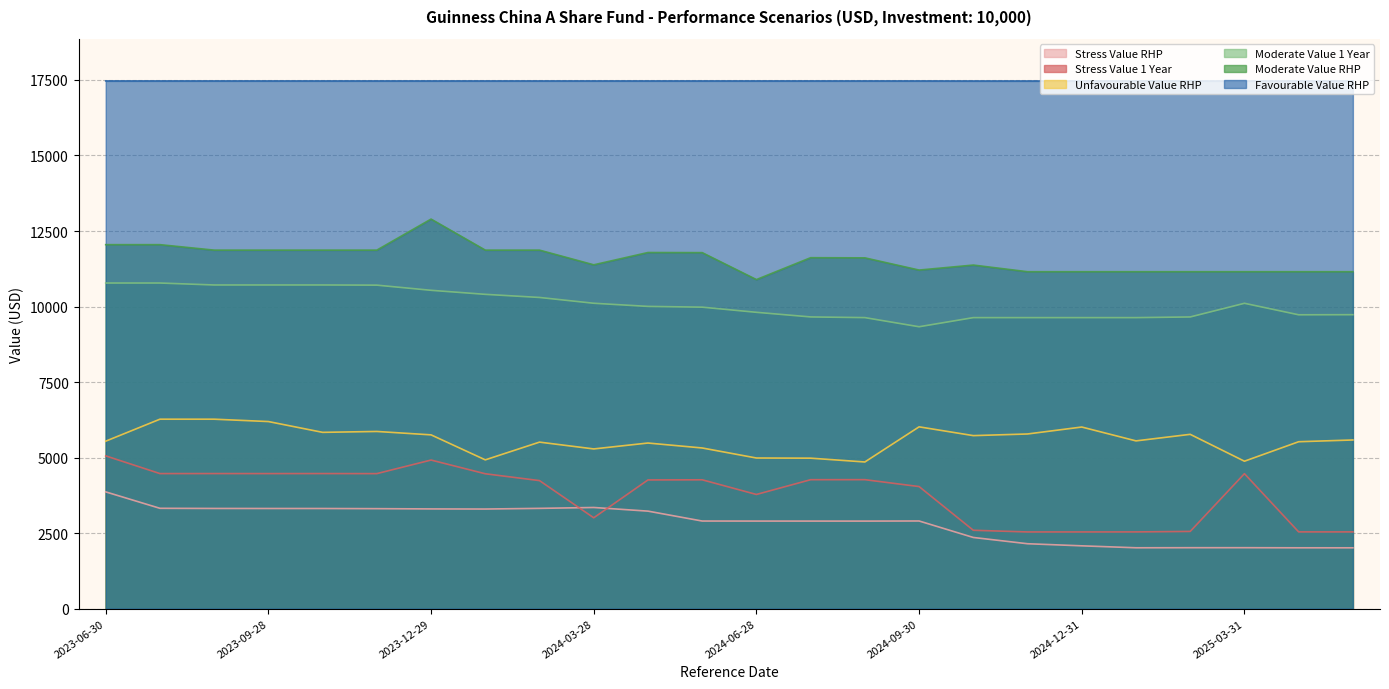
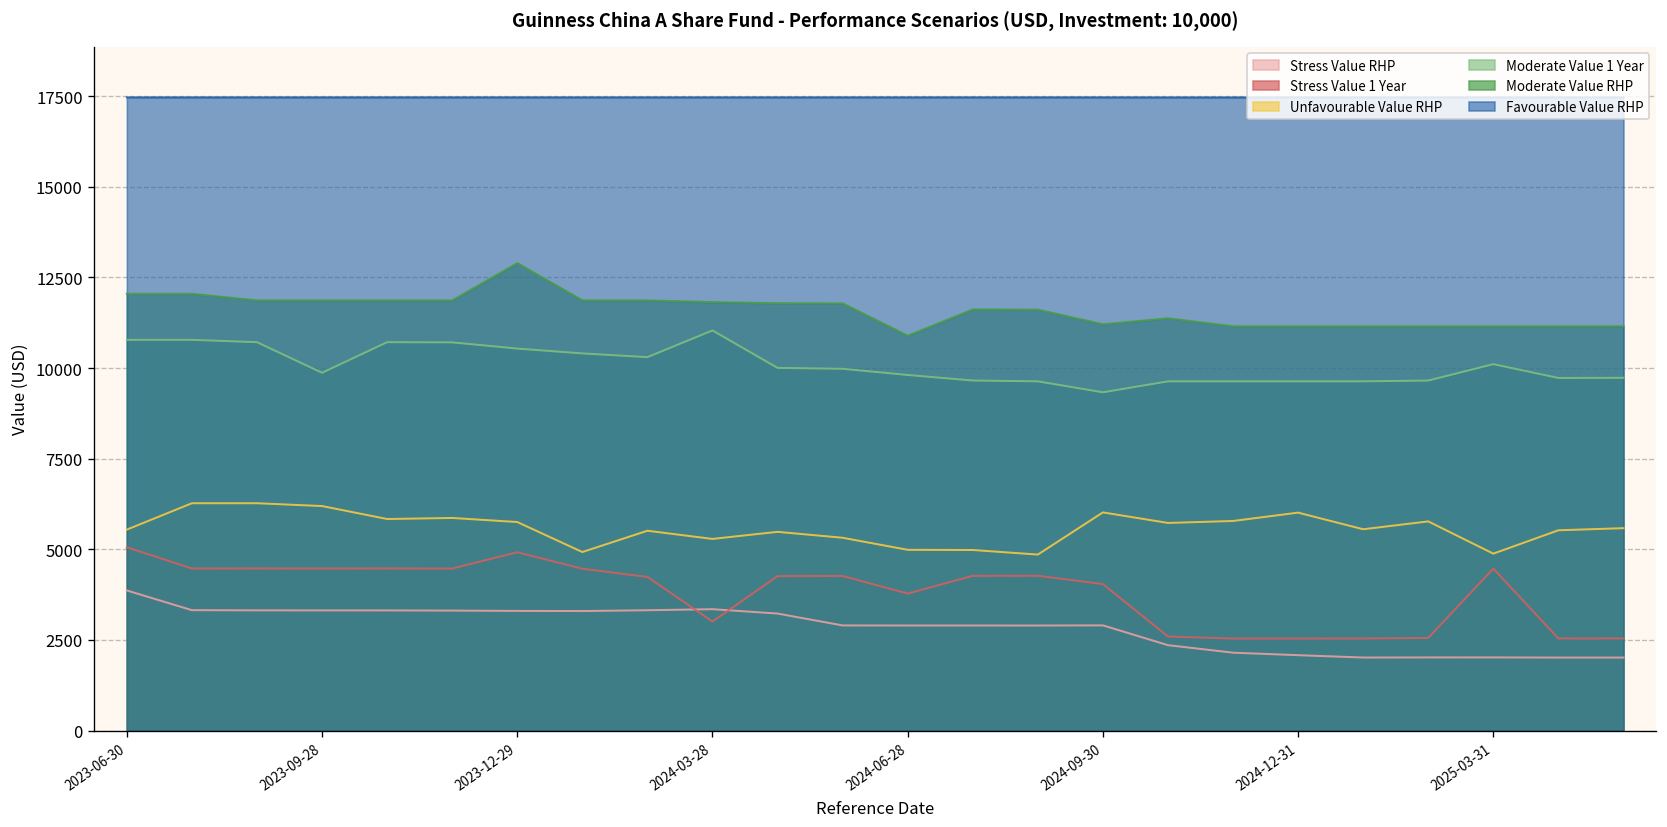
  {
    "Stress Value RHP": {
      "2023-06-30": 3900,
      "2023-09-28": 3300,
      "2023-12-29": 3300,
      "2024-03-28": 3300,
      "2024-06-28": 2900,
      "2024-09-30": 2900,
      "2024-12-31": 2100,
      "2025-03-31": 2000
    },
    "Stress Value 1 Year": {
      "2023-06-30": 5100,
      "2023-09-28": 4500,
      "2023-12-29": 4900,
      "2024-03-28": 3000,
      "2024-06-28": 3800,
      "2024-09-30": 4000,
      "2024-12-31": 2500,
      "2025-03-31": 4500
    },
    "Unfavourable Value RHP": {
      "2023-06-30": 5500,
      "2023-09-28": 6200,
      "2023-12-29": 5800,
      "2024-03-28": 5300,
      "2024-06-28": 5000,
      "2024-09-30": 6000,
      "2024-12-31": 6000,
      "2025-03-31": 4900
    },
    "Moderate Value 1 Year": {
      "2023-06-30": 10800,
-     "2023-09-28": 10700,
+     "2023-09-28": 9900,
      "2023-12-29": 10500,
-     "2024-03-28": 10100,
+     "2024-03-28": 11000,
      "2024-06-28": 9800,
      "2024-09-30": 9300,
      "2024-12-31": 9600,
      "2025-03-31": 10100
    },
    "Moderate Value RHP": {
      "2023-06-30": 12000,
      "2023-09-28": 11900,
      "2023-12-29": 12900,
-     "2024-03-28": 11400,
+     "2024-03-28": 11800,
      "2024-06-28": 10900,
      "2024-09-30": 11200,
      "2024-12-31": 11200,
      "2025-03-31": 11200
    },
    "Favourable Value RHP": {
      "2023-06-30": 17500,
      "2023-09-28": 17500,
      "2023-12-29": 17500,
      "2024-03-28": 17500,
      "2024-06-28": 17500,
      "2024-09-30": 17500
    }
  }
